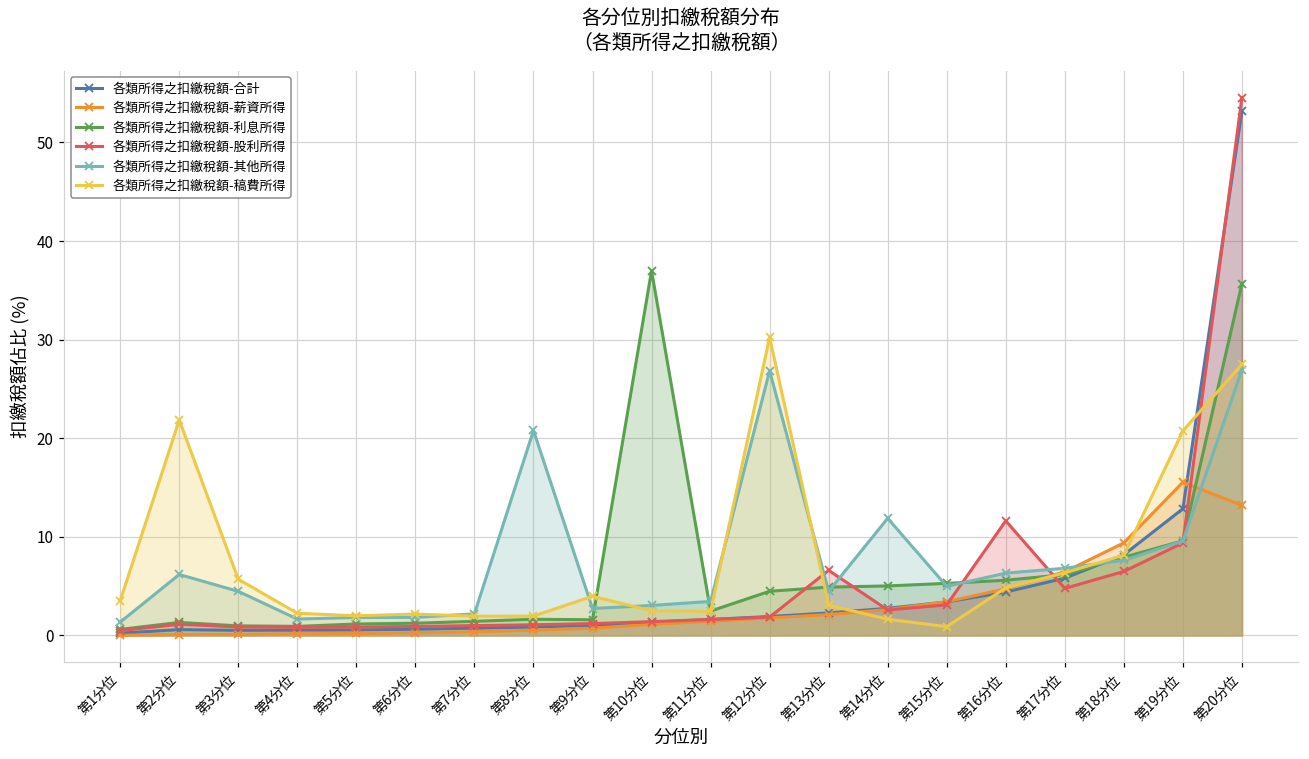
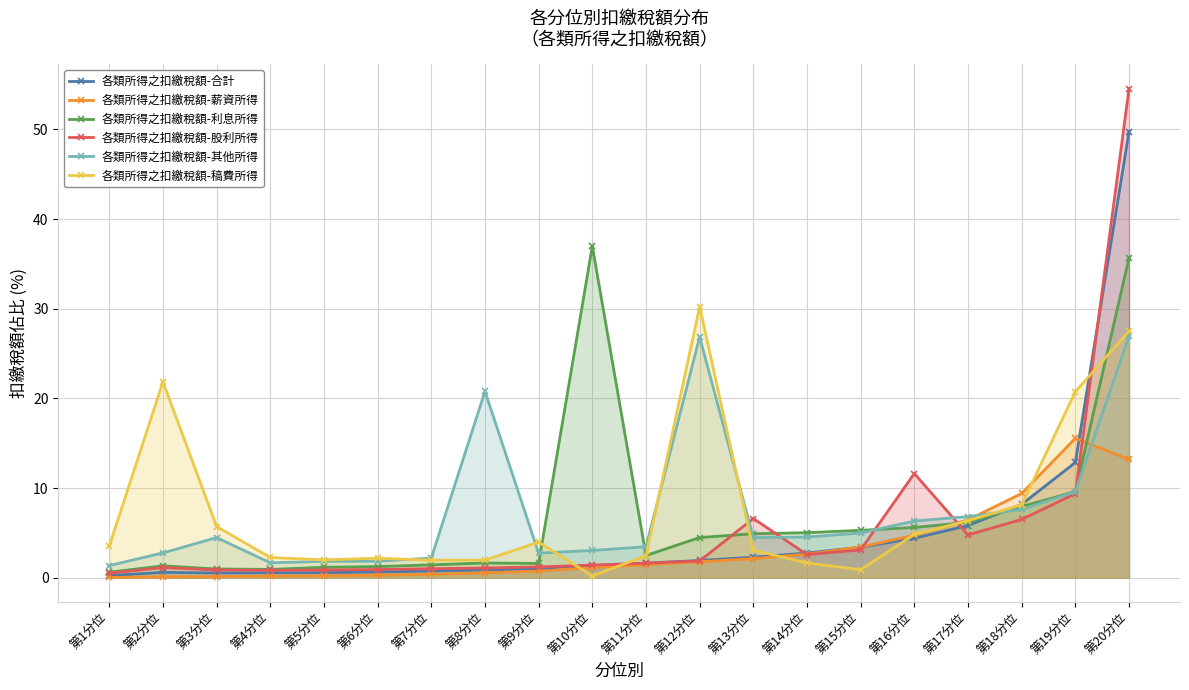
  {
    "各類所得之扣繳稅額-合計": {
      "第2分位": 1,
      "第3分位": 1,
      "第5分位": 1,
      "第16分位": 4,
      "第17分位": 6,
      "第19分位": 13,
-     "第20分位": 53
+     "第20分位": 50
    },
    "各類所得之扣繳稅額-薪資所得": {
      "第2分位": 0,
      "第3分位": 0,
      "第4分位": 0,
      "第5分位": 0,
      "第6分位": 0,
      "第7分位": 0,
      "第8分位": 1,
      "第9分位": 1,
      "第18分位": 9,
      "第19分位": 16,
      "第20分位": 13
    },
    "各類所得之扣繳稅額-利息所得": {
      "第5分位": 1,
      "第6分位": 1,
      "第7分位": 1,
      "第8分位": 2,
      "第9分位": 2,
      "第10分位": 37,
      "第12分位": 4,
      "第13分位": 5,
      "第14分位": 5,
      "第15分位": 5,
      "第16分位": 6,
      "第20分位": 36
    },
    "各類所得之扣繳稅額-股利所得": {
      "第5分位": 1,
      "第13分位": 7,
      "第15分位": 3,
      "第16分位": 12,
      "第17分位": 5,
      "第18分位": 6,
      "第20分位": 55
    },
    "各類所得之扣繳稅額-其他所得": {
      "第1分位": 1,
-     "第2分位": 6,
+     "第2分位": 3,
      "第3分位": 4,
      "第4分位": 2,
      "第6分位": 2,
      "第8分位": 21,
      "第9分位": 3,
      "第10分位": 3,
      "第11分位": 3,
      "第12分位": 27,
      "第13分位": 4,
-     "第14分位": 12,
+     "第14分位": 5,
      "第15分位": 5,
      "第16分位": 6,
      "第17分位": 7,
      "第18分位": 8,
      "第20分位": 27
    },
    "各類所得之扣繳稅額-稿費所得": {
      "第1分位": 4,
      "第2分位": 22,
      "第3分位": 6,
      "第4分位": 2,
      "第6分位": 2,
      "第8分位": 2,
      "第9分位": 4,
-     "第10分位": 3,
+     "第10分位": 0,
      "第12分位": 30,
      "第13分位": 3,
      "第14分位": 2,
      "第15分位": 1,
      "第19分位": 21,
      "第20分位": 28
    }
  }
